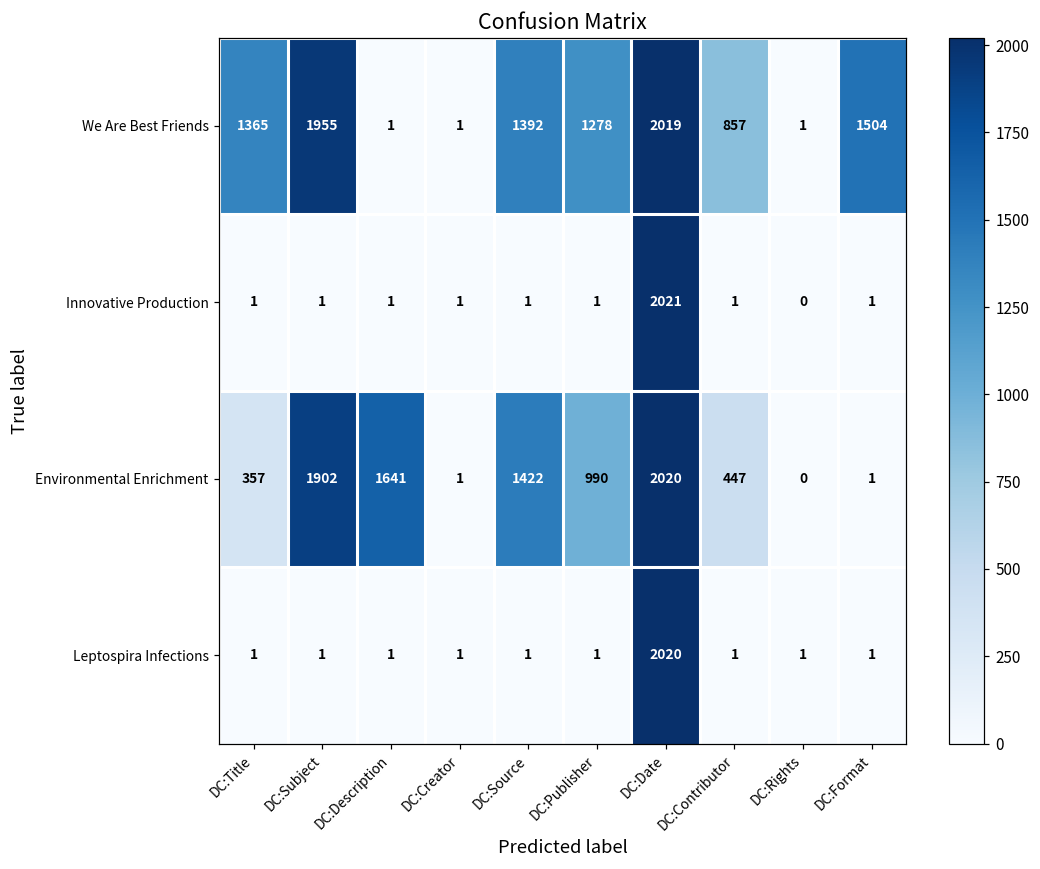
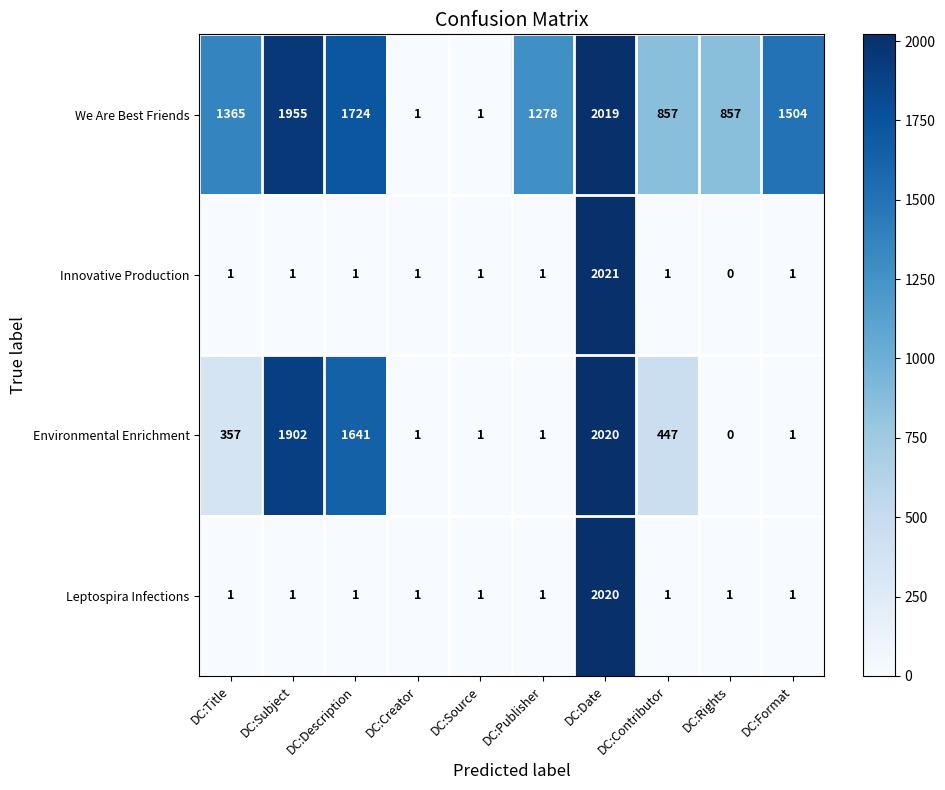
  {
    "We Are Best Friends": {
      "DC:Title": 1365,
      "DC:Subject": 1955,
-     "DC:Description": 1,
+     "DC:Description": 1724,
      "DC:Creator": 1,
-     "DC:Source": 1392,
+     "DC:Source": 1,
      "DC:Publisher": 1278,
      "DC:Date": 2019,
      "DC:Contributor": 857,
-     "DC:Rights": 1,
+     "DC:Rights": 857,
      "DC:Format": 1504
    },
    "Innovative Production": {
      "DC:Title": 1,
      "DC:Subject": 1,
      "DC:Description": 1,
      "DC:Creator": 1,
      "DC:Source": 1,
      "DC:Publisher": 1,
      "DC:Date": 2021,
      "DC:Contributor": 1,
      "DC:Rights": 0,
      "DC:Format": 1
    },
    "Environmental Enrichment": {
      "DC:Title": 357,
      "DC:Subject": 1902,
      "DC:Description": 1641,
      "DC:Creator": 1,
-     "DC:Source": 1422,
-     "DC:Publisher": 990,
+     "DC:Source": 1,
+     "DC:Publisher": 1,
      "DC:Date": 2020,
      "DC:Contributor": 447,
      "DC:Rights": 0,
      "DC:Format": 1
    },
    "Leptospira Infections": {
      "DC:Title": 1,
      "DC:Subject": 1,
      "DC:Description": 1,
      "DC:Creator": 1,
      "DC:Source": 1,
      "DC:Publisher": 1,
      "DC:Date": 2020,
      "DC:Contributor": 1,
      "DC:Rights": 1,
      "DC:Format": 1
    }
  }
